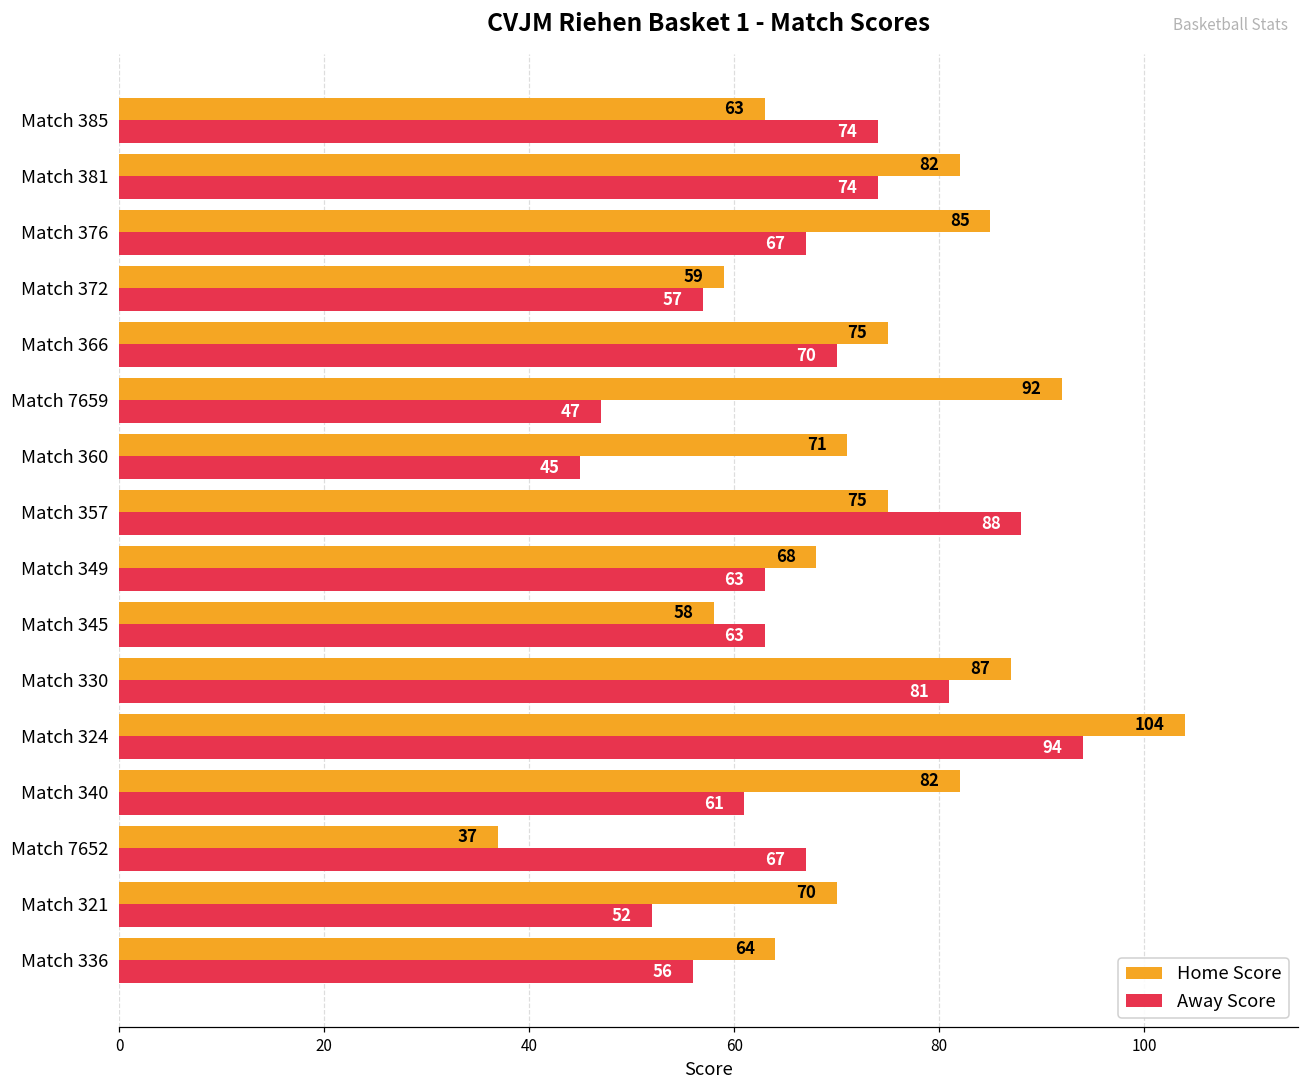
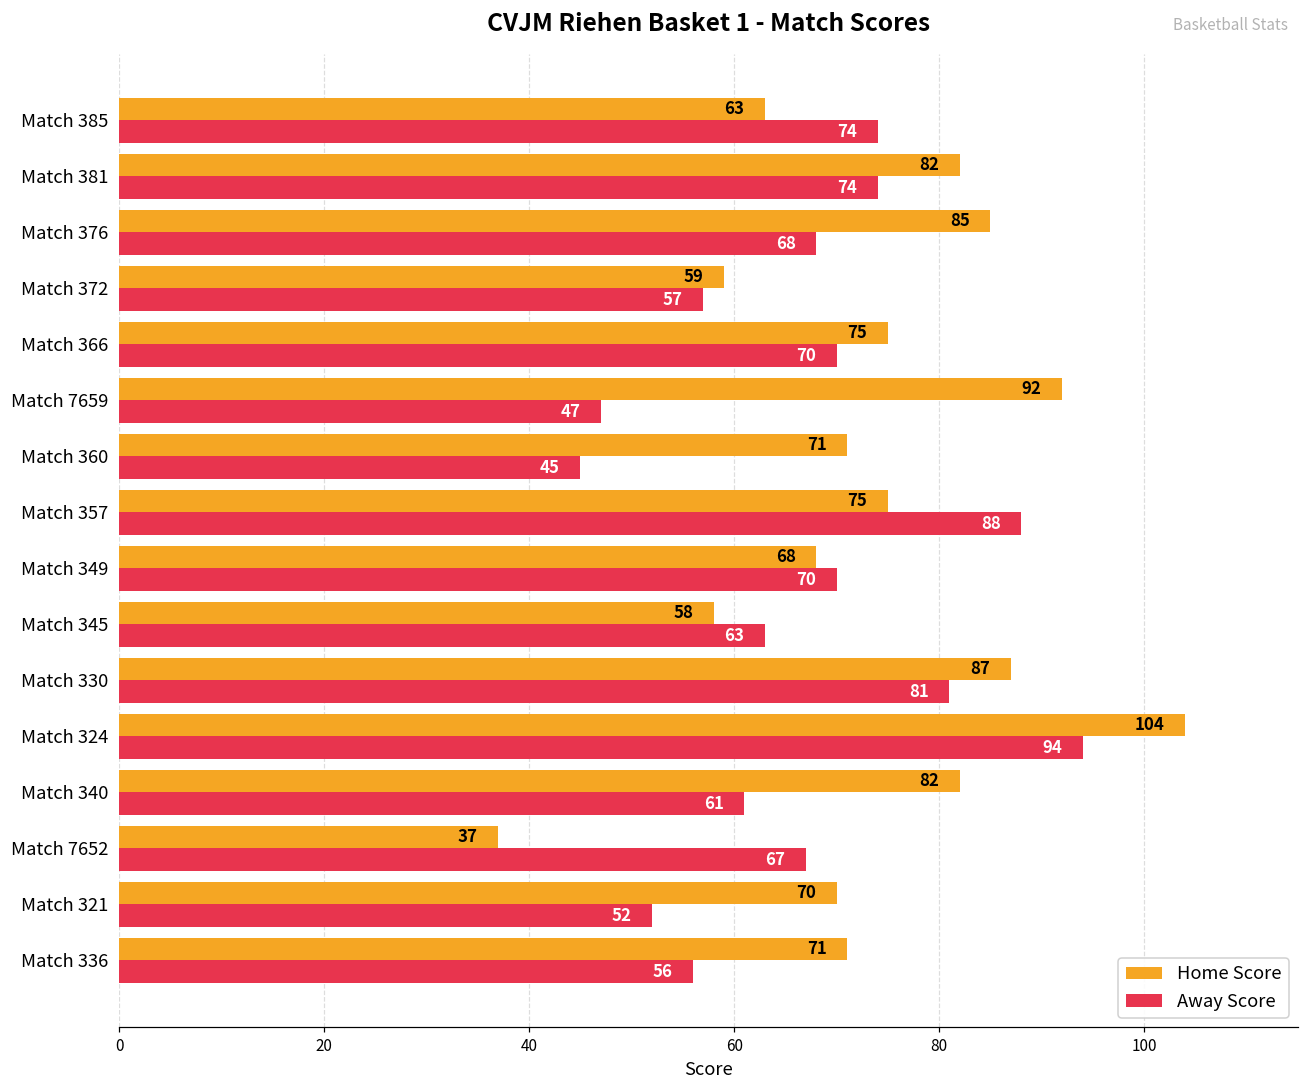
  {
    "Home Score": {
      "Match 385": 63,
      "Match 381": 82,
      "Match 376": 85,
      "Match 372": 59,
      "Match 366": 75,
      "Match 7659": 92,
      "Match 360": 71,
      "Match 357": 75,
      "Match 349": 68,
      "Match 345": 58,
      "Match 330": 87,
      "Match 324": 104,
      "Match 340": 82,
      "Match 7652": 37,
      "Match 321": 70,
-     "Match 336": 64
+     "Match 336": 71
    },
    "Away Score": {
      "Match 385": 74,
      "Match 381": 74,
-     "Match 376": 67,
+     "Match 376": 68,
      "Match 372": 57,
      "Match 366": 70,
      "Match 7659": 47,
      "Match 360": 45,
      "Match 357": 88,
-     "Match 349": 63,
+     "Match 349": 70,
      "Match 345": 63,
      "Match 330": 81,
      "Match 324": 94,
      "Match 340": 61,
      "Match 7652": 67,
      "Match 321": 52,
      "Match 336": 56
    }
  }
